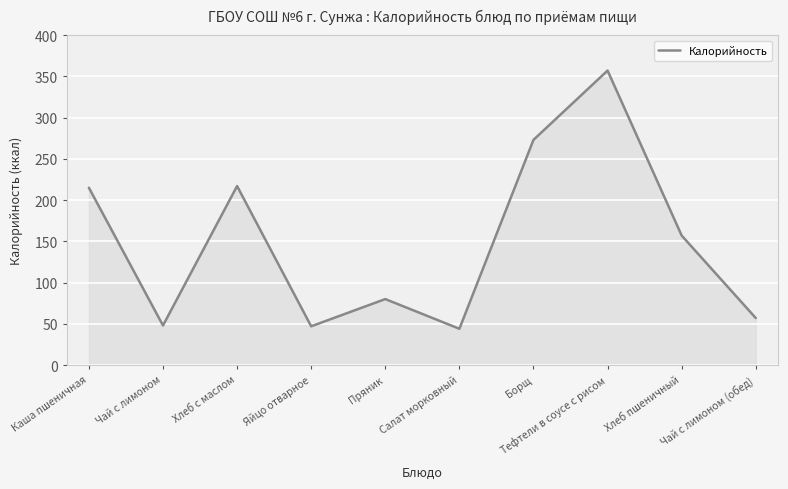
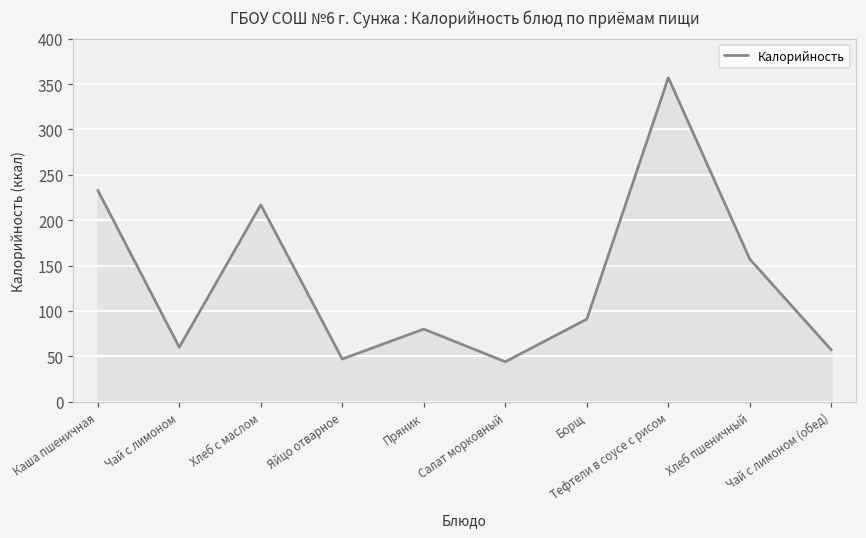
  {
-   "Каша пшеничная": 220,
-   "Чай с лимоном": 50,
+   "Каша пшеничная": 230,
+   "Чай с лимоном": 60,
    "Хлеб с маслом": 220,
    "Яйцо отварное": 50,
    "Пряник": 80,
    "Салат морковный": 40,
-   "Борщ": 270,
+   "Борщ": 90,
    "Тефтели в соусе с рисом": 360,
    "Хлеб пшеничный": 160,
    "Чай с лимоном (обед)": 60
  }
